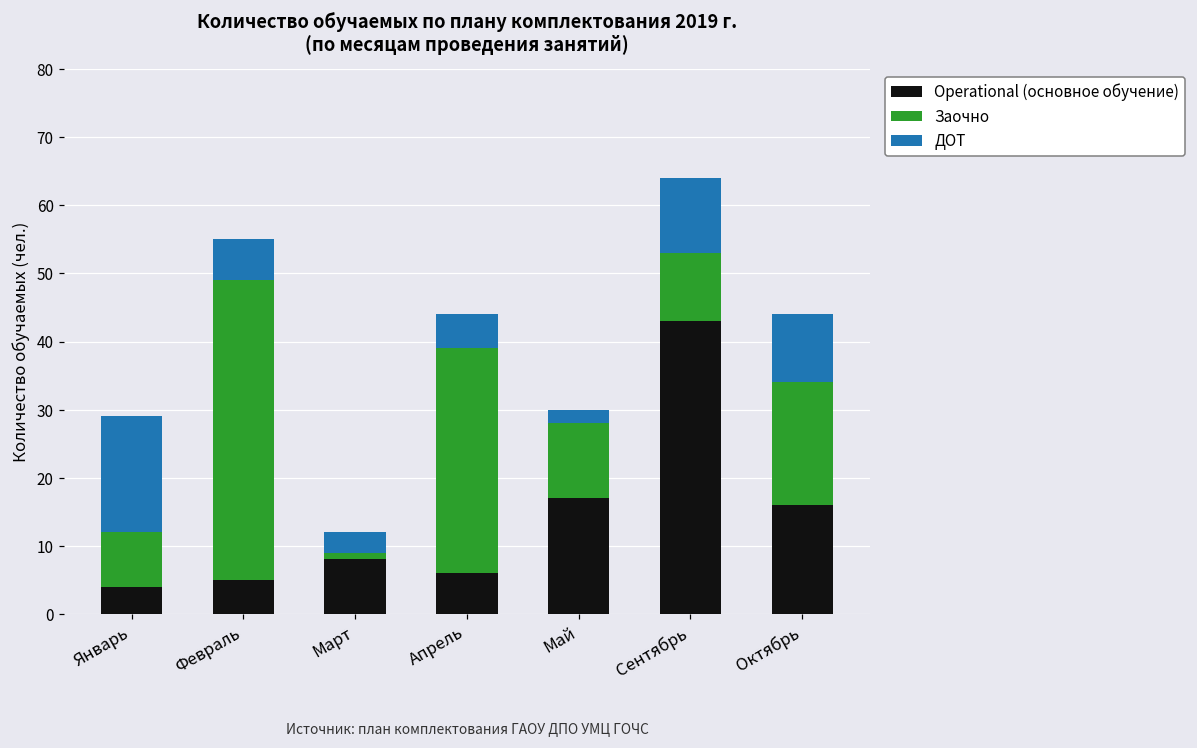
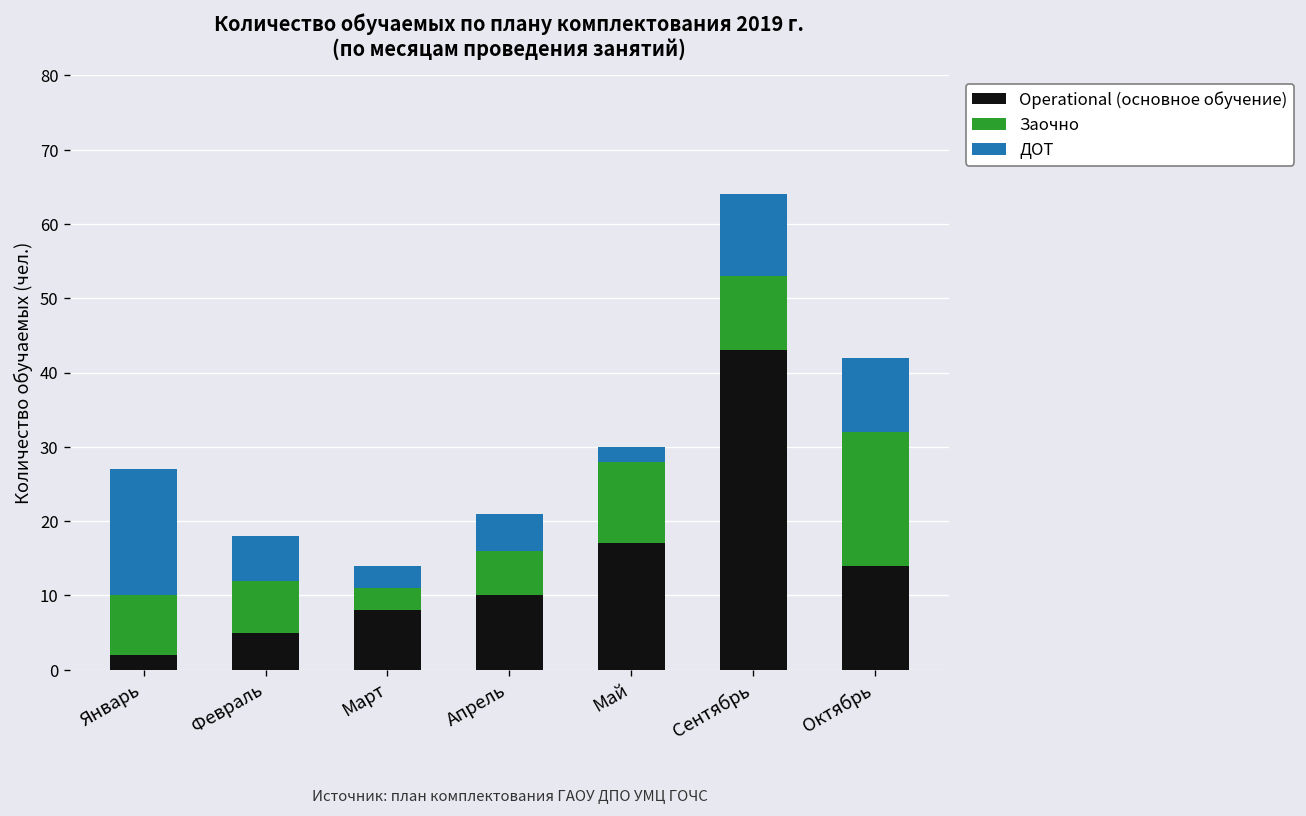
  {
    "Operational (основное обучение)": {
-     "Январь": 4,
+     "Январь": 2,
      "Февраль": 5,
      "Март": 8,
-     "Апрель": 6,
+     "Апрель": 10,
      "Май": 17,
      "Сентябрь": 43,
-     "Октябрь": 16
+     "Октябрь": 14
    },
    "Заочно": {
      "Январь": 8,
-     "Февраль": 44,
-     "Март": 1,
-     "Апрель": 33,
+     "Февраль": 7,
+     "Март": 3,
+     "Апрель": 6,
      "Май": 11,
      "Сентябрь": 10,
      "Октябрь": 18
    },
    "ДОТ": {
      "Январь": 17,
      "Февраль": 6,
      "Март": 3,
      "Апрель": 5,
      "Май": 2,
      "Сентябрь": 11,
      "Октябрь": 10
    }
  }
